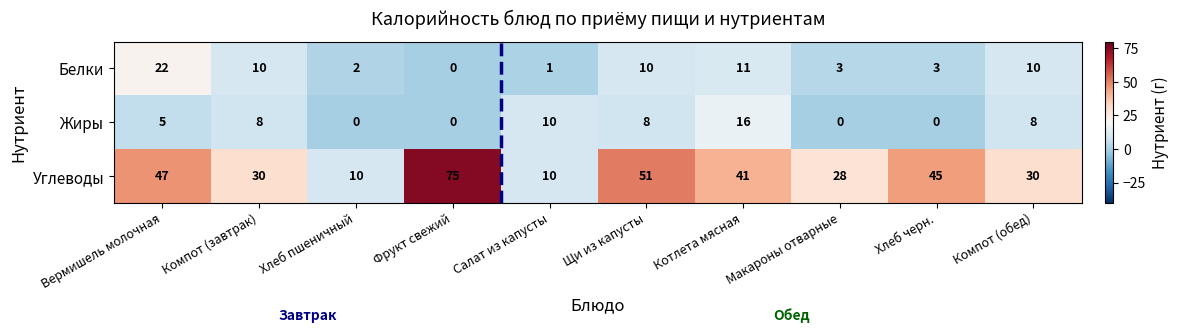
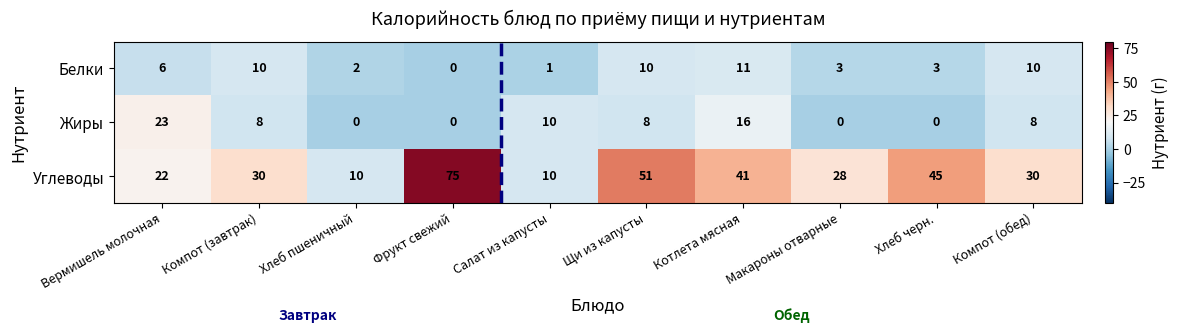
  {
    "Белки": {
-     "Вермишель молочная": 22,
+     "Вермишель молочная": 6,
      "Компот (завтрак)": 10,
      "Хлеб пшеничный": 2,
      "Фрукт свежий": 0,
      "Салат из капусты": 1,
      "Щи из капусты": 10,
      "Котлета мясная": 11,
      "Макароны отварные": 3,
      "Хлеб черн.": 3,
      "Компот (обед)": 10
    },
    "Жиры": {
-     "Вермишель молочная": 5,
+     "Вермишель молочная": 23,
      "Компот (завтрак)": 8,
      "Хлеб пшеничный": 0,
      "Фрукт свежий": 0,
      "Салат из капусты": 10,
      "Щи из капусты": 8,
      "Котлета мясная": 16,
      "Макароны отварные": 0,
      "Хлеб черн.": 0,
      "Компот (обед)": 8
    },
    "Углеводы": {
-     "Вермишель молочная": 47,
+     "Вермишель молочная": 22,
      "Компот (завтрак)": 30,
      "Хлеб пшеничный": 10,
      "Фрукт свежий": 75,
      "Салат из капусты": 10,
      "Щи из капусты": 51,
      "Котлета мясная": 41,
      "Макароны отварные": 28,
      "Хлеб черн.": 45,
      "Компот (обед)": 30
    }
  }
